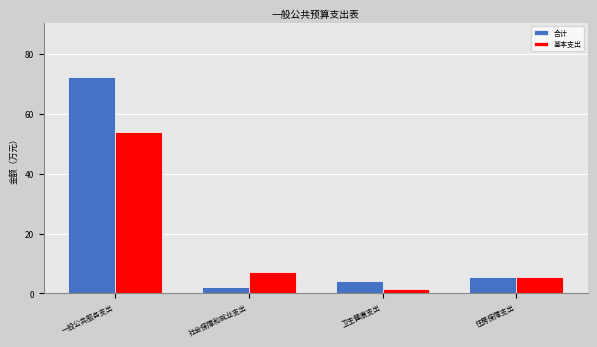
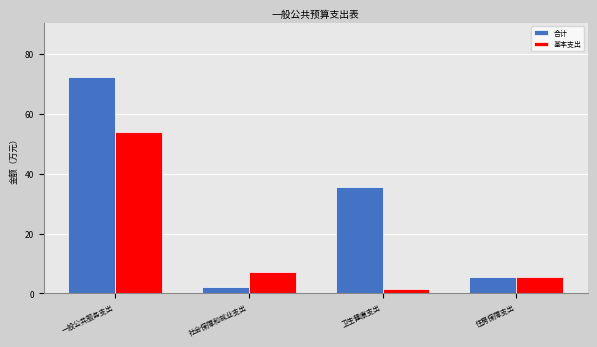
  {
    "合计": {
      "一般公共服务支出": 72,
      "社会保障和就业支出": 2,
-     "卫生健康支出": 4,
+     "卫生健康支出": 36,
      "住房保障支出": 5
    },
    "基本支出": {
      "一般公共服务支出": 54,
      "社会保障和就业支出": 7,
      "卫生健康支出": 1,
      "住房保障支出": 5
    }
  }
